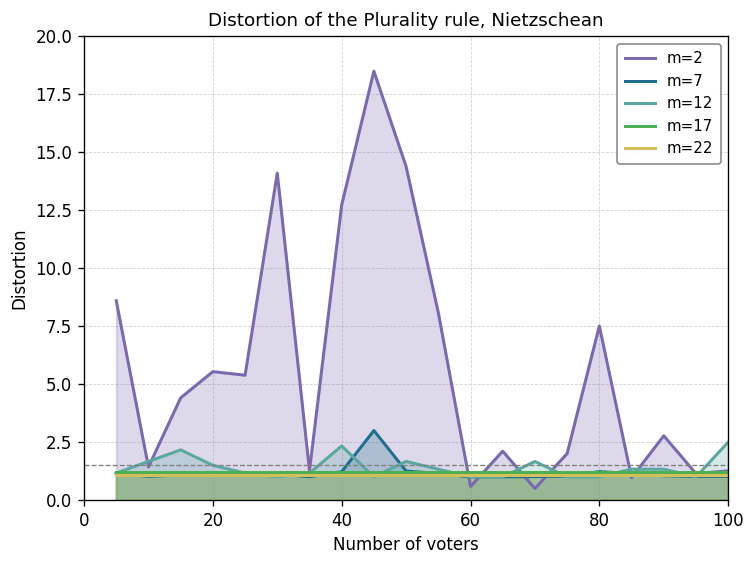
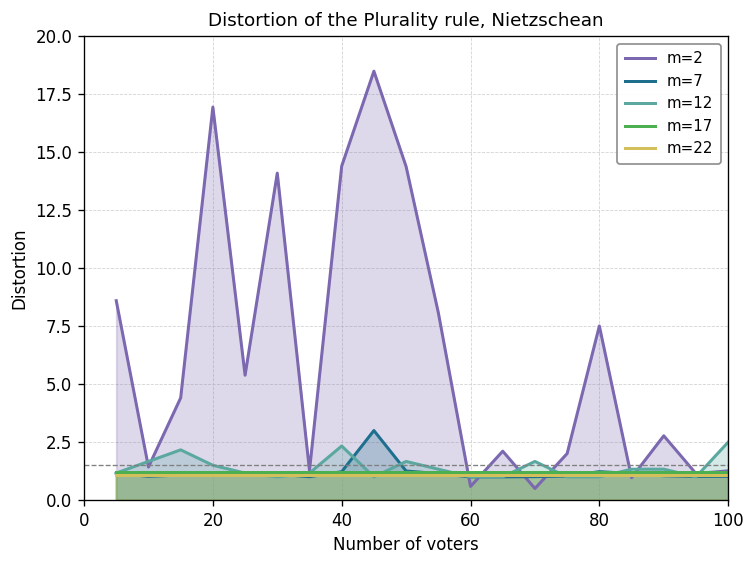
  {
    "m=2": {
-     "20": 5.5,
-     "40": 12.7,
+     "20": 17.0,
+     "40": 14.4,
      "60": 0.6,
      "80": 7.5
    },
    "m=12": {
      "20": 1.5,
      "40": 2.3,
      "100": 2.5
    }
  }
